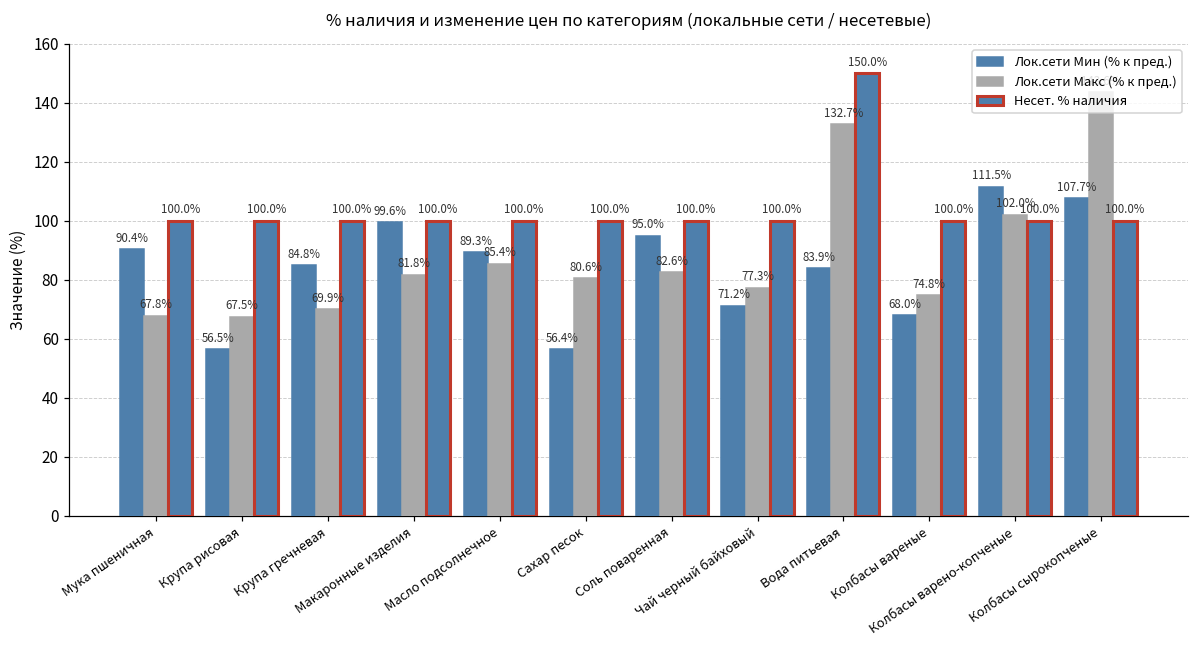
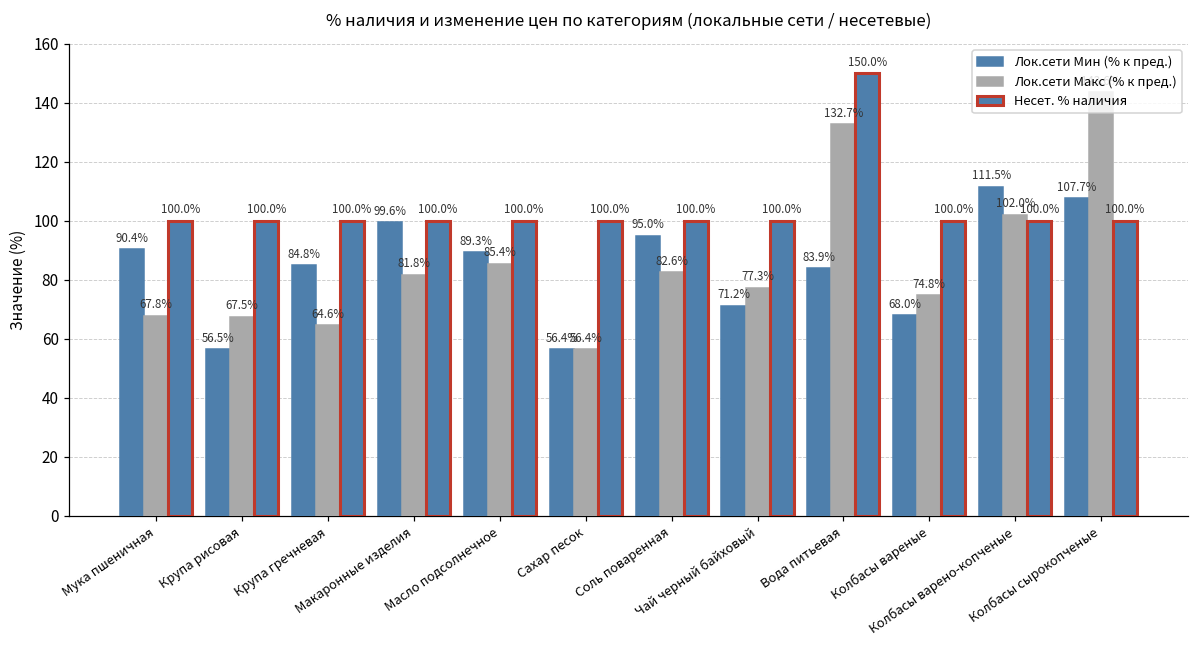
  {
    "Лок.сети Макс (% к пред.)": {
      "Мука пшеничная": "67.8%",
      "Крупа рисовая": "67.5%",
-     "Крупа гречневая": "69.9%",
+     "Крупа гречневая": "64.6%",
      "Макаронные изделия": "81.8%",
      "Масло подсолнечное": "85.4%",
-     "Сахар песок": "80.6%",
+     "Сахар песок": "56.4%",
      "Соль поваренная": "82.6%",
      "Чай черный байховый": "77.3%",
      "Вода питьевая": "132.7%",
      "Колбасы вареные": "74.8%"
    }
  }
